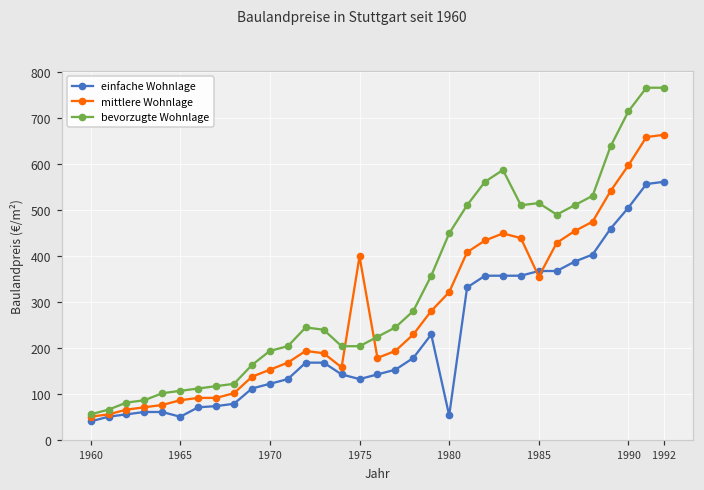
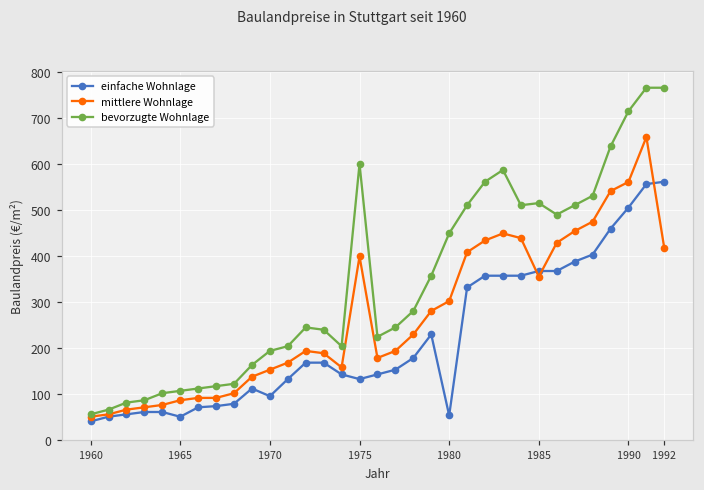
  {
    "einfache Wohnlage": {
      "1960": 40,
      "1965": 50,
-     "1970": 120,
+     "1970": 100,
      "1975": 130,
      "1980": 50,
      "1985": 370,
      "1990": 510,
      "1992": 560
    },
    "mittlere Wohnlage": {
      "1965": 90,
      "1970": 150,
      "1975": 400,
-     "1980": 320,
+     "1980": 300,
      "1985": 360,
-     "1990": 600,
-     "1992": 660
+     "1990": 560,
+     "1992": 420
    },
    "bevorzugte Wohnlage": {
      "1965": 110,
      "1970": 190,
-     "1975": 200,
+     "1975": 600,
      "1980": 450,
      "1985": 520,
      "1990": 710,
      "1992": 770
    }
  }
